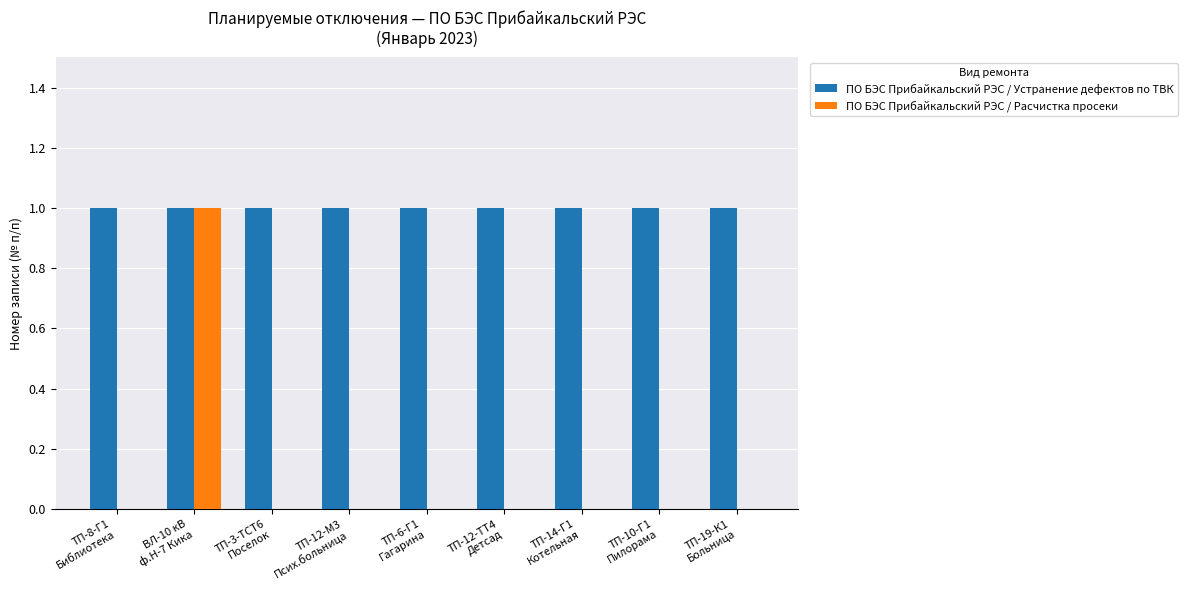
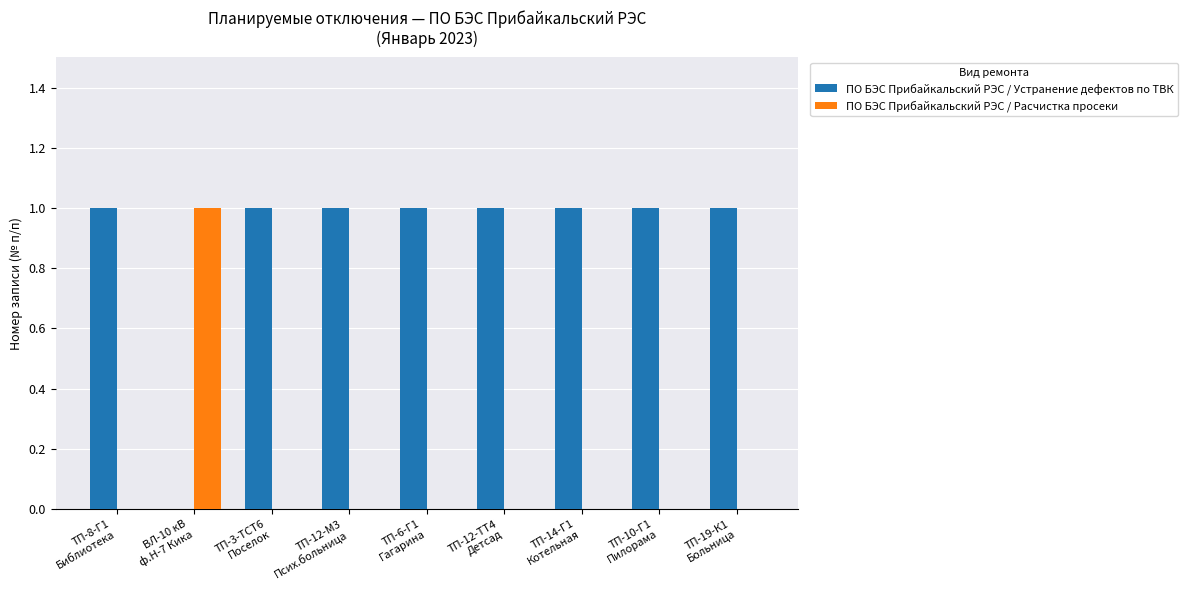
  {
    "ПО БЭС Прибайкальский РЭС / Устранение дефектов по ТВК": {
      "ТП-8-Г1 Библиотека": 1,
-     "ВЛ-10 кВ ф.Н-7 Кика": 1,
+     "ВЛ-10 кВ ф.Н-7 Кика": 0,
      "ТП-3-ТСТ6 Поселок": 1,
      "ТП-12-М3 Псих.больница": 1,
      "ТП-6-Г1 Гагарина": 1,
      "ТП-12-ТТ4 Детсад": 1,
      "ТП-14-Г1 Котельная": 1,
      "ТП-10-Г1 Пилорама": 1,
      "ТП-19-К1 Больница": 1
    },
    "ПО БЭС Прибайкальский РЭС / Расчистка просеки": {
      "ТП-8-Г1 Библиотека": 0,
      "ВЛ-10 кВ ф.Н-7 Кика": 1,
      "ТП-3-ТСТ6 Поселок": 0,
      "ТП-12-М3 Псих.больница": 0,
      "ТП-6-Г1 Гагарина": 0,
      "ТП-12-ТТ4 Детсад": 0,
      "ТП-14-Г1 Котельная": 0,
      "ТП-10-Г1 Пилорама": 0,
      "ТП-19-К1 Больница": 0
    }
  }
